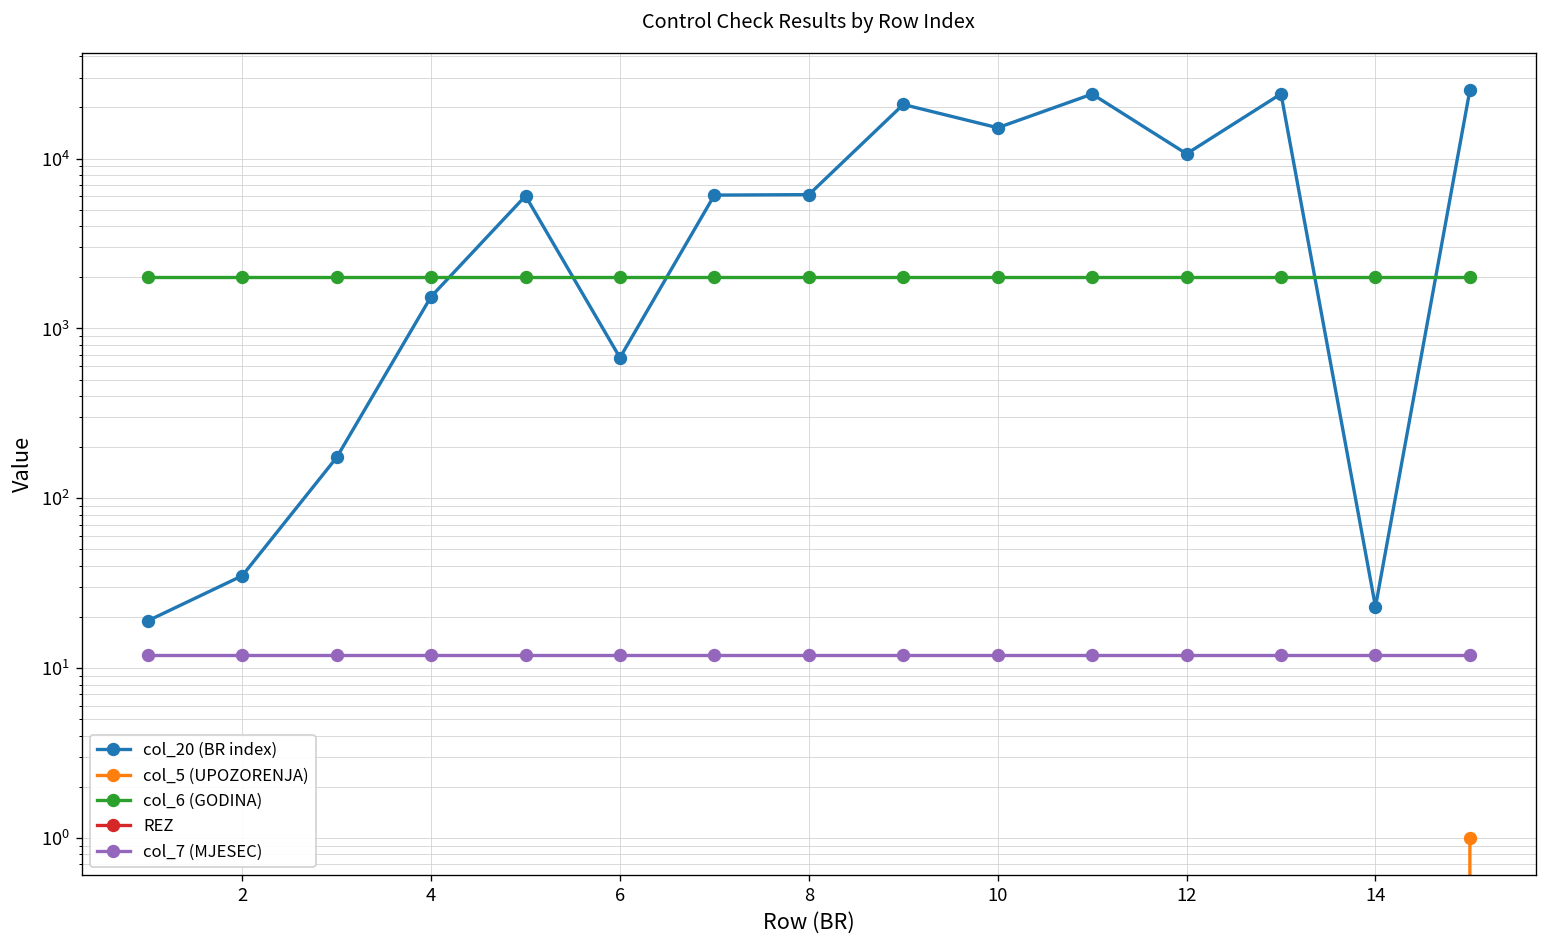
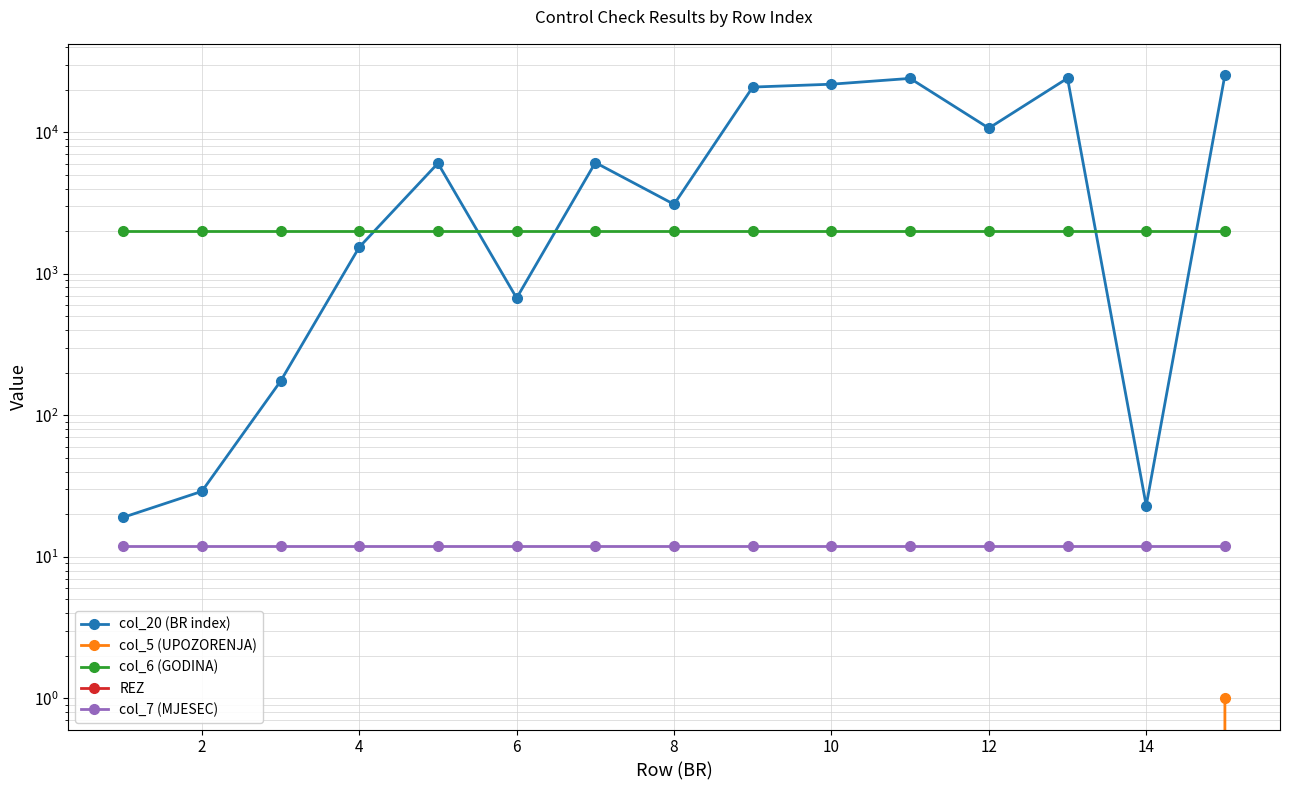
  {
    "col_20 (BR index)": {
-     "2": 35,
+     "2": 29,
      "4": 1500,
      "6": 700,
-     "8": 6100,
-     "10": 15000,
+     "8": 3100,
+     "10": 22000,
      "12": 11000,
      "14": 23
    },
    "col_6 (GODINA)": {
      "2": 2000,
      "4": 2000,
      "6": 2000,
      "8": 2000,
      "10": 2000,
      "12": 2000,
      "14": 2000
    },
    "col_7 (MJESEC)": {
      "2": 12,
      "4": 12,
      "6": 12,
      "8": 12,
      "10": 12,
      "12": 12,
      "14": 12
    }
  }
